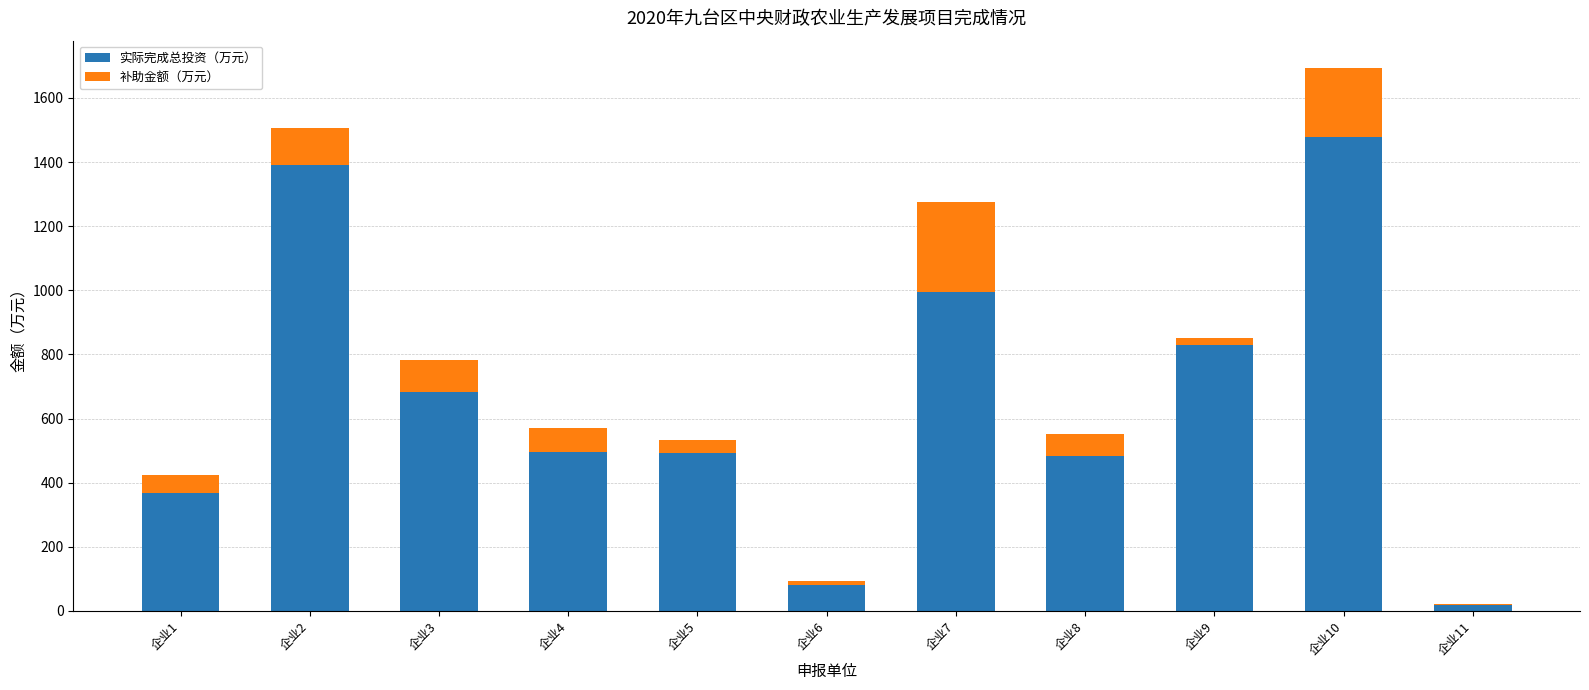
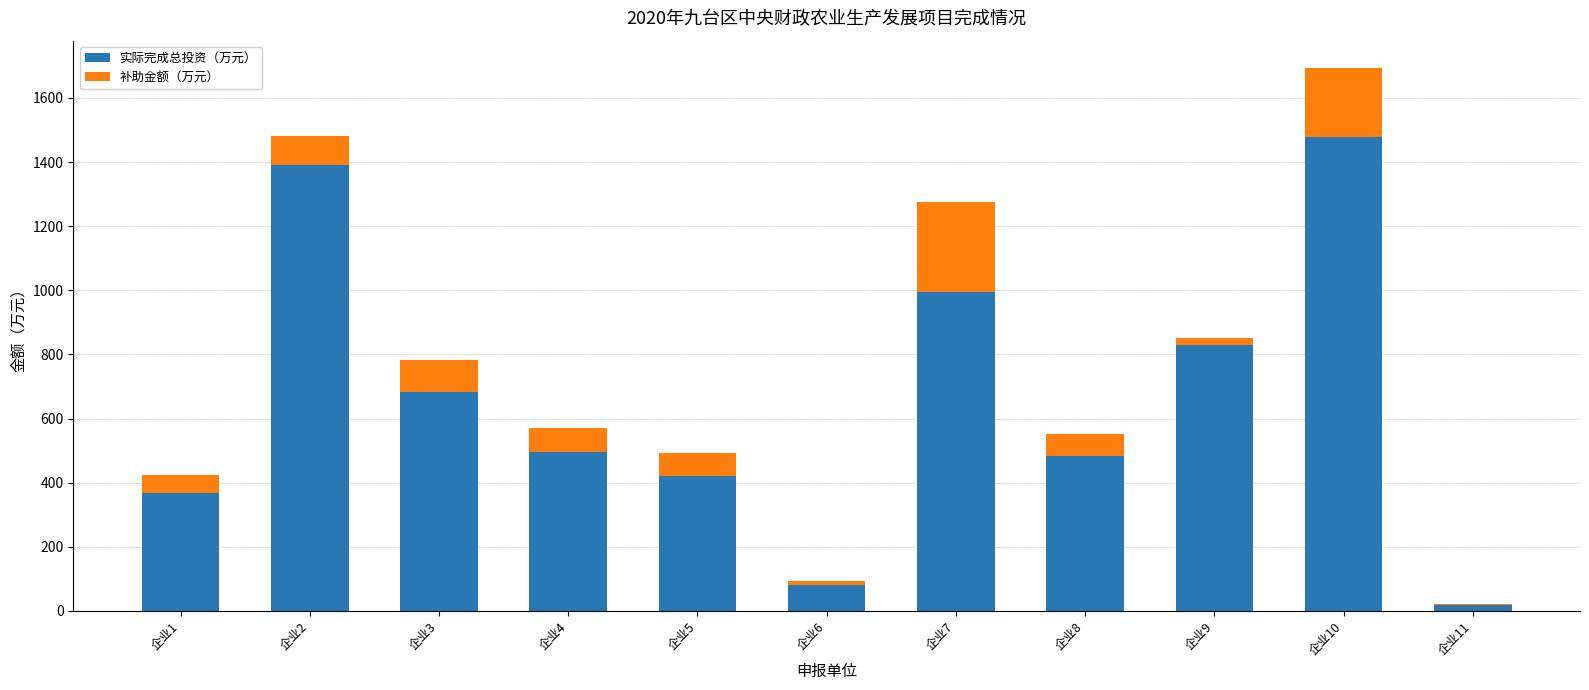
  {
    "实际完成总投资（万元）": {
      "企业1": 370,
      "企业2": 1390,
      "企业3": 680,
      "企业4": 500,
-     "企业5": 490,
+     "企业5": 420,
      "企业6": 80,
      "企业7": 990,
      "企业8": 480,
      "企业9": 830,
      "企业10": 1480,
      "企业11": 20
    },
    "补助金额（万元）": {
      "企业1": 50,
-     "企业2": 120,
+     "企业2": 90,
      "企业3": 100,
      "企业4": 70,
-     "企业5": 40,
+     "企业5": 70,
      "企业6": 10,
      "企业7": 280,
      "企业8": 70,
      "企业9": 20,
      "企业10": 220
    }
  }
